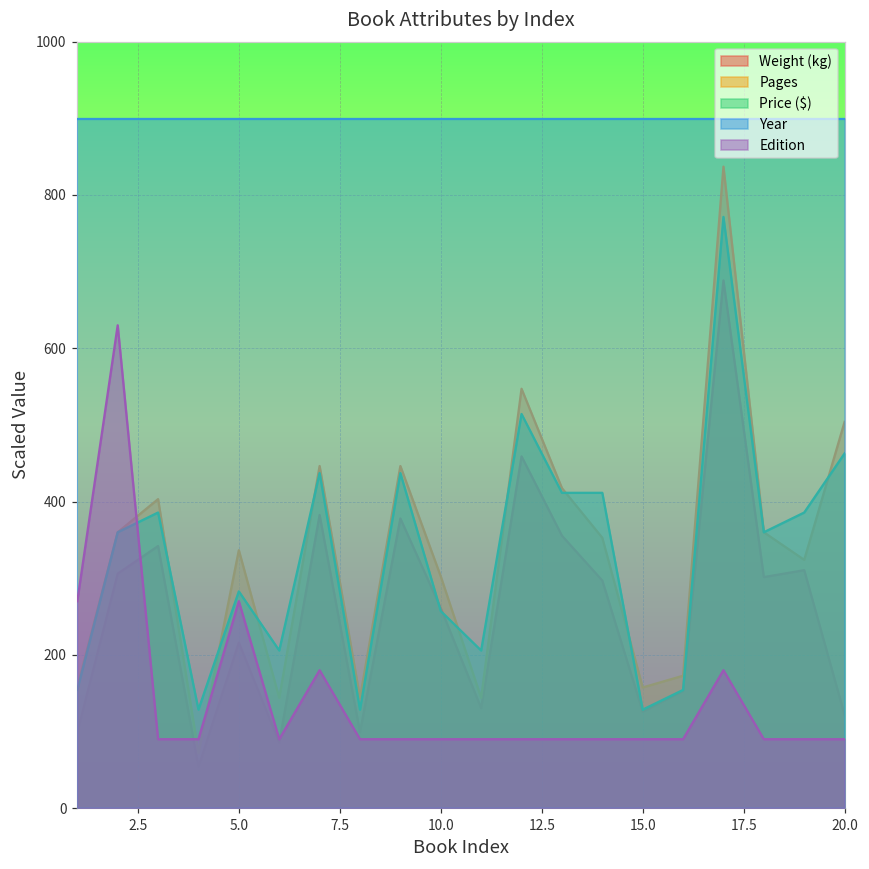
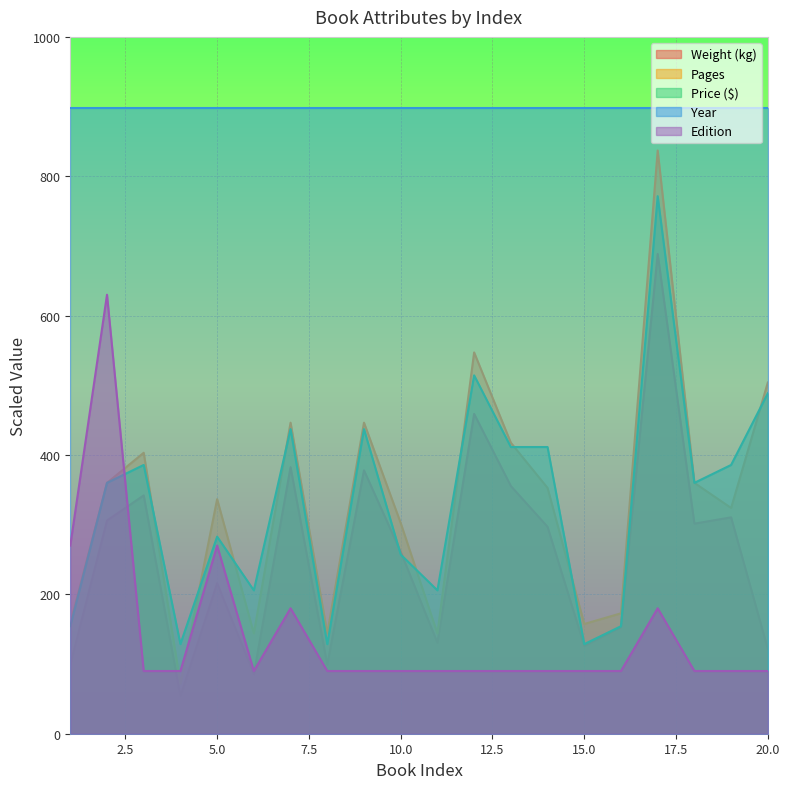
  {
    "Weight (kg)": {
      "5.0": 220,
      "10.0": 260,
      "20.0": 120
    },
    "Pages": {
      "5.0": 340,
      "10.0": 300,
      "15.0": 160,
      "20.0": 500
    },
    "Price ($)": {
      "5.0": 280,
      "10.0": 260,
-     "20.0": 460
+     "20.0": 490
    },
    "Year": {
      "5.0": 900,
      "10.0": 900,
      "15.0": 900,
      "20.0": 900
    },
    "Edition": {
      "5.0": 270,
      "10.0": 90,
      "15.0": 90,
      "20.0": 90
    }
  }
